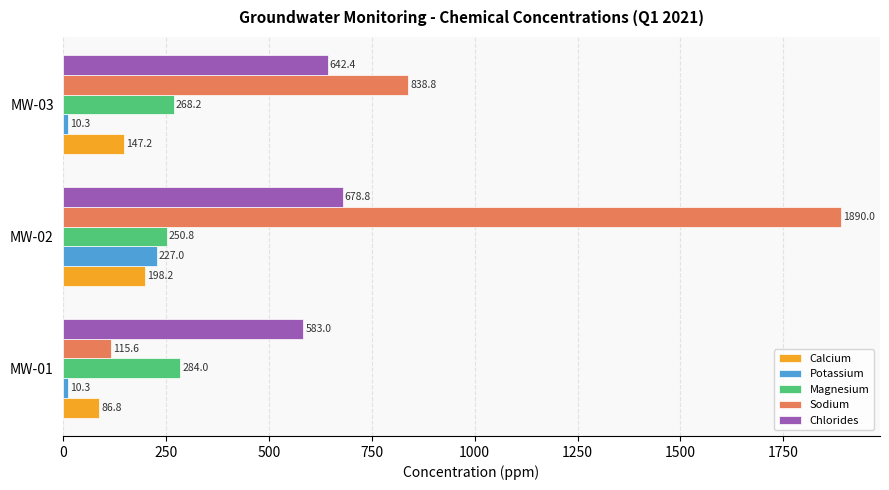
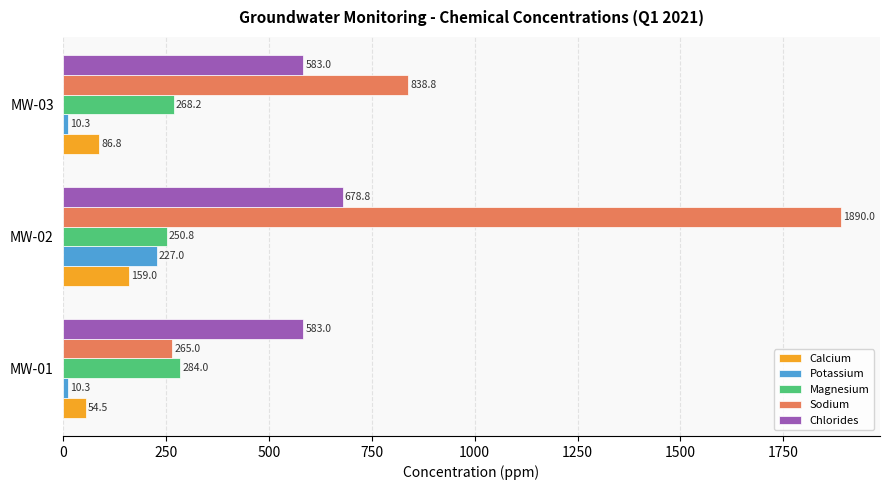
  {
    "Calcium": {
-     "MW-03": 147.2,
-     "MW-02": 198.2,
-     "MW-01": 86.8
+     "MW-03": 86.8,
+     "MW-02": 159.0,
+     "MW-01": 54.5
    },
    "Potassium": {
      "MW-03": 10.3,
      "MW-02": 227.0,
      "MW-01": 10.3
    },
    "Magnesium": {
      "MW-03": 268.2,
      "MW-02": 250.8,
      "MW-01": 284.0
    },
    "Sodium": {
      "MW-03": 838.8,
      "MW-02": 1890.0,
-     "MW-01": 115.6
+     "MW-01": 265.0
    },
    "Chlorides": {
-     "MW-03": 642.4,
+     "MW-03": 583.0,
      "MW-02": 678.8,
      "MW-01": 583.0
    }
  }
